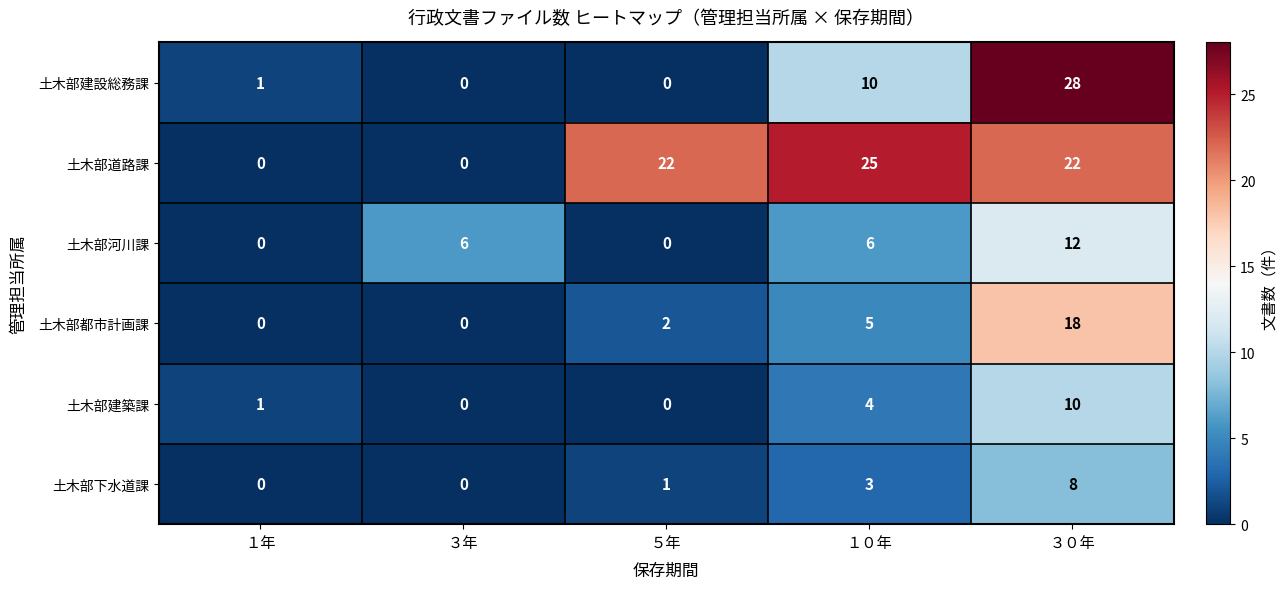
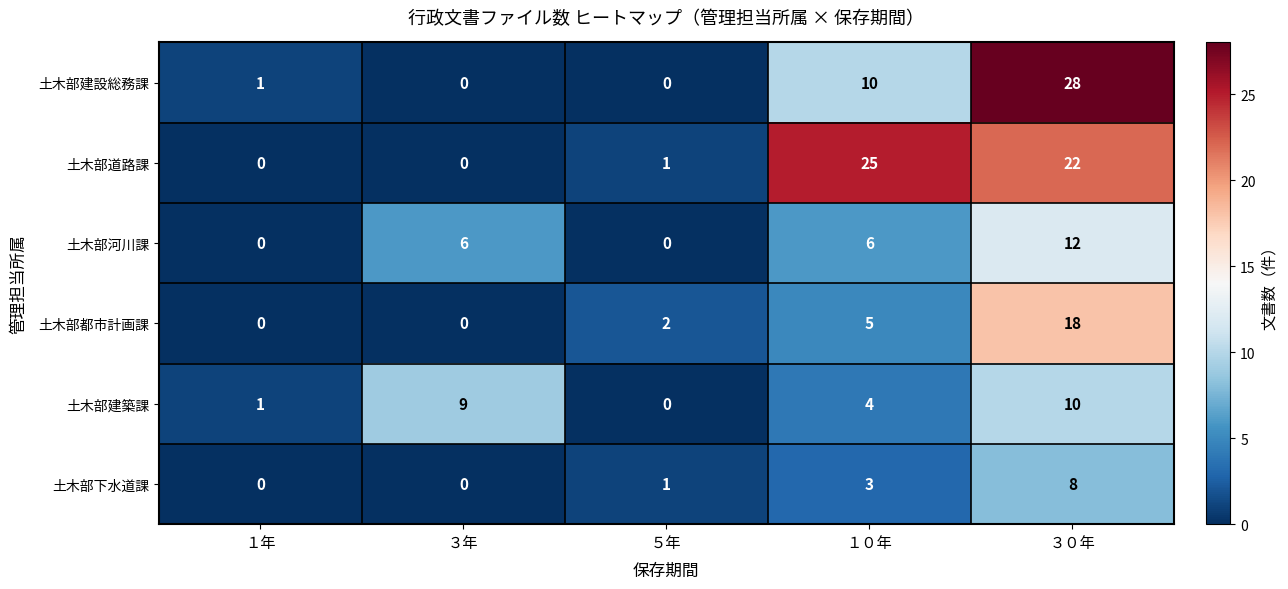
  {
    "土木部建設総務課": {
      "１年": 1,
      "３年": 0,
      "５年": 0,
      "１０年": 10,
      "３０年": 28
    },
    "土木部道路課": {
      "１年": 0,
      "３年": 0,
-     "５年": 22,
+     "５年": 1,
      "１０年": 25,
      "３０年": 22
    },
    "土木部河川課": {
      "１年": 0,
      "３年": 6,
      "５年": 0,
      "１０年": 6,
      "３０年": 12
    },
    "土木部都市計画課": {
      "１年": 0,
      "３年": 0,
      "５年": 2,
      "１０年": 5,
      "３０年": 18
    },
    "土木部建築課": {
      "１年": 1,
-     "３年": 0,
+     "３年": 9,
      "５年": 0,
      "１０年": 4,
      "３０年": 10
    },
    "土木部下水道課": {
      "１年": 0,
      "３年": 0,
      "５年": 1,
      "１０年": 3,
      "３０年": 8
    }
  }
